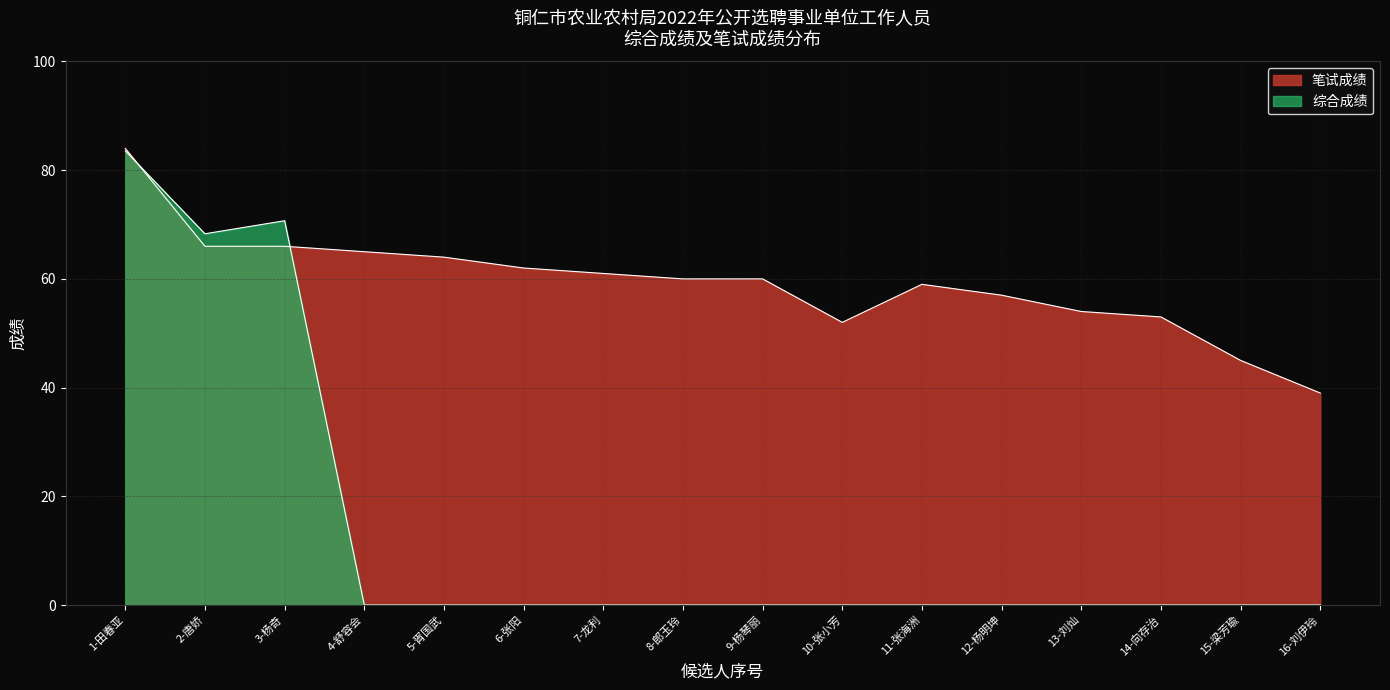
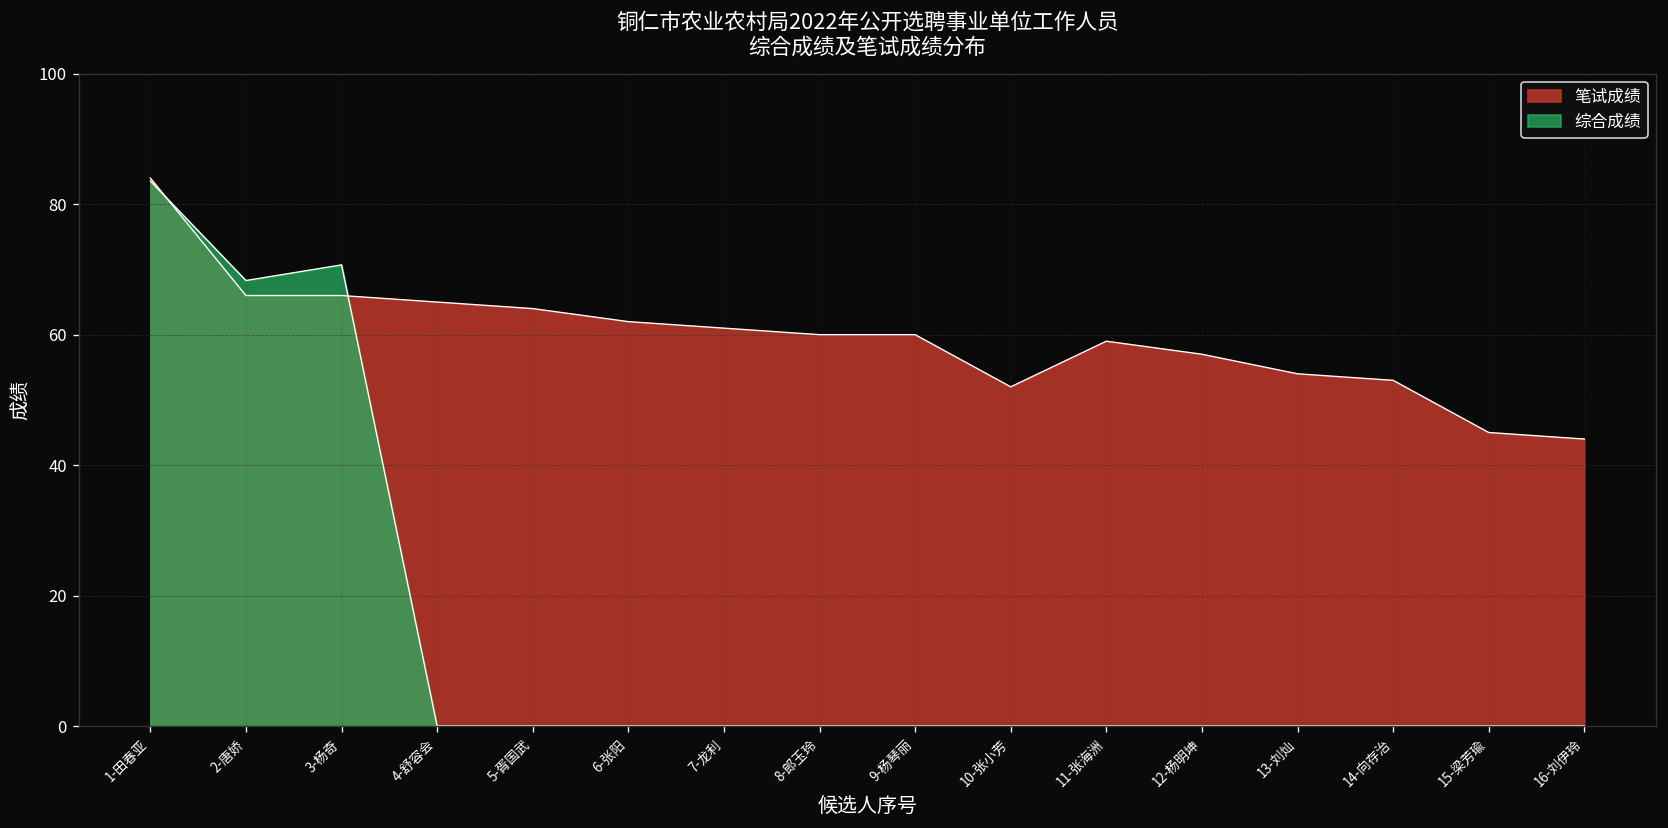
  {
    "笔试成绩": {
      "2-唐娇": 66,
      "3-杨奇": 66,
      "4-舒容会": 65,
      "5-胥国武": 64,
      "6-张阳": 62,
      "7-龙利": 61,
      "8-郎玉玲": 60,
      "9-杨琴丽": 60,
      "10-张小芳": 52,
      "11-张海洲": 59,
      "12-杨明坤": 57,
      "13-刘灿": 54,
      "14-向存治": 53,
      "15-梁芳瑜": 45,
-     "16-刘伊玲": 39
+     "16-刘伊玲": 44
    },
    "综合成绩": {
      "2-唐娇": 68,
      "3-杨奇": 71,
      "4-舒容会": 0,
      "5-胥国武": 0,
      "6-张阳": 0,
      "7-龙利": 0,
      "8-郎玉玲": 0,
      "9-杨琴丽": 0,
      "10-张小芳": 0,
      "11-张海洲": 0,
      "12-杨明坤": 0,
      "13-刘灿": 0,
      "14-向存治": 0,
      "15-梁芳瑜": 0,
      "16-刘伊玲": 0
    }
  }
